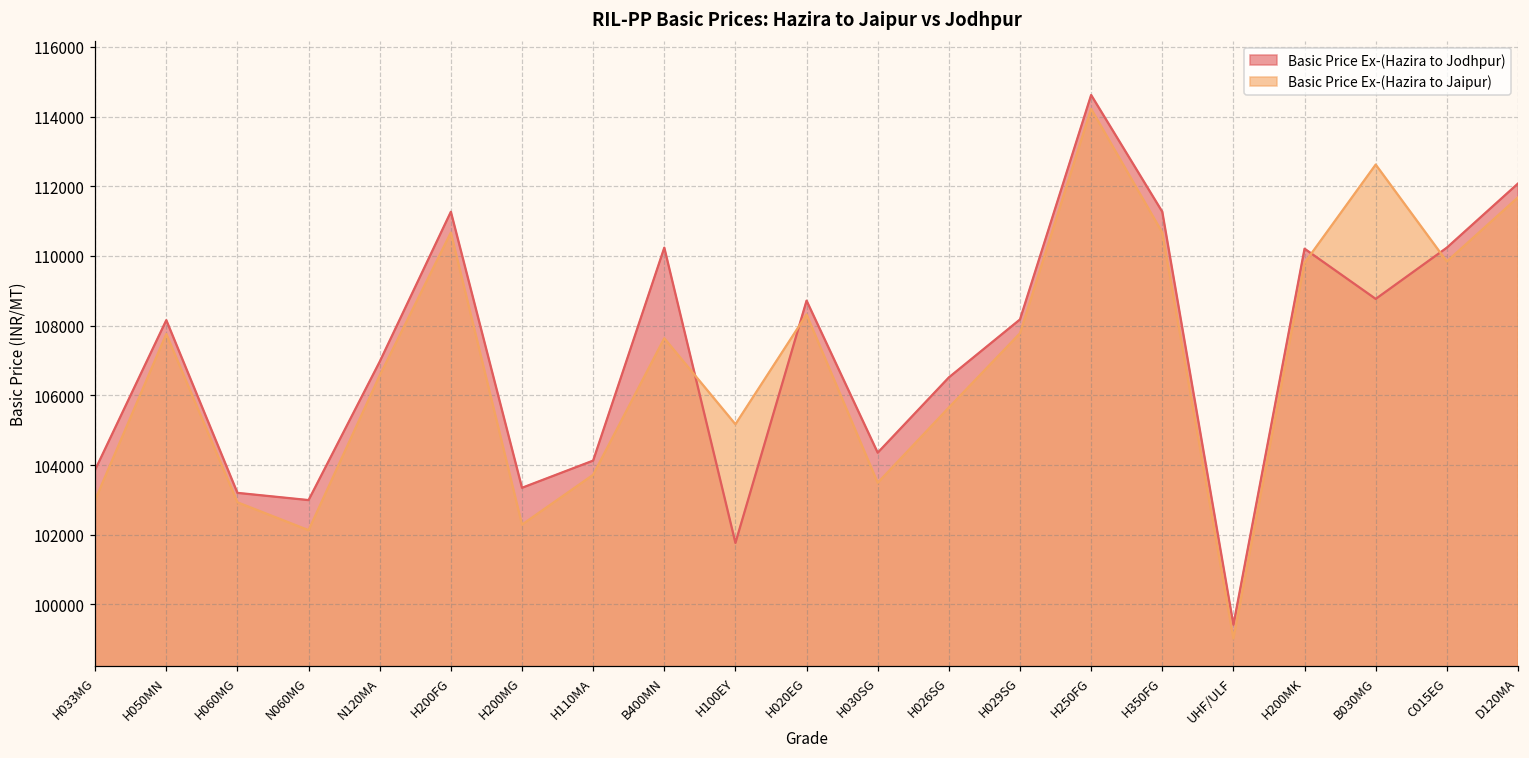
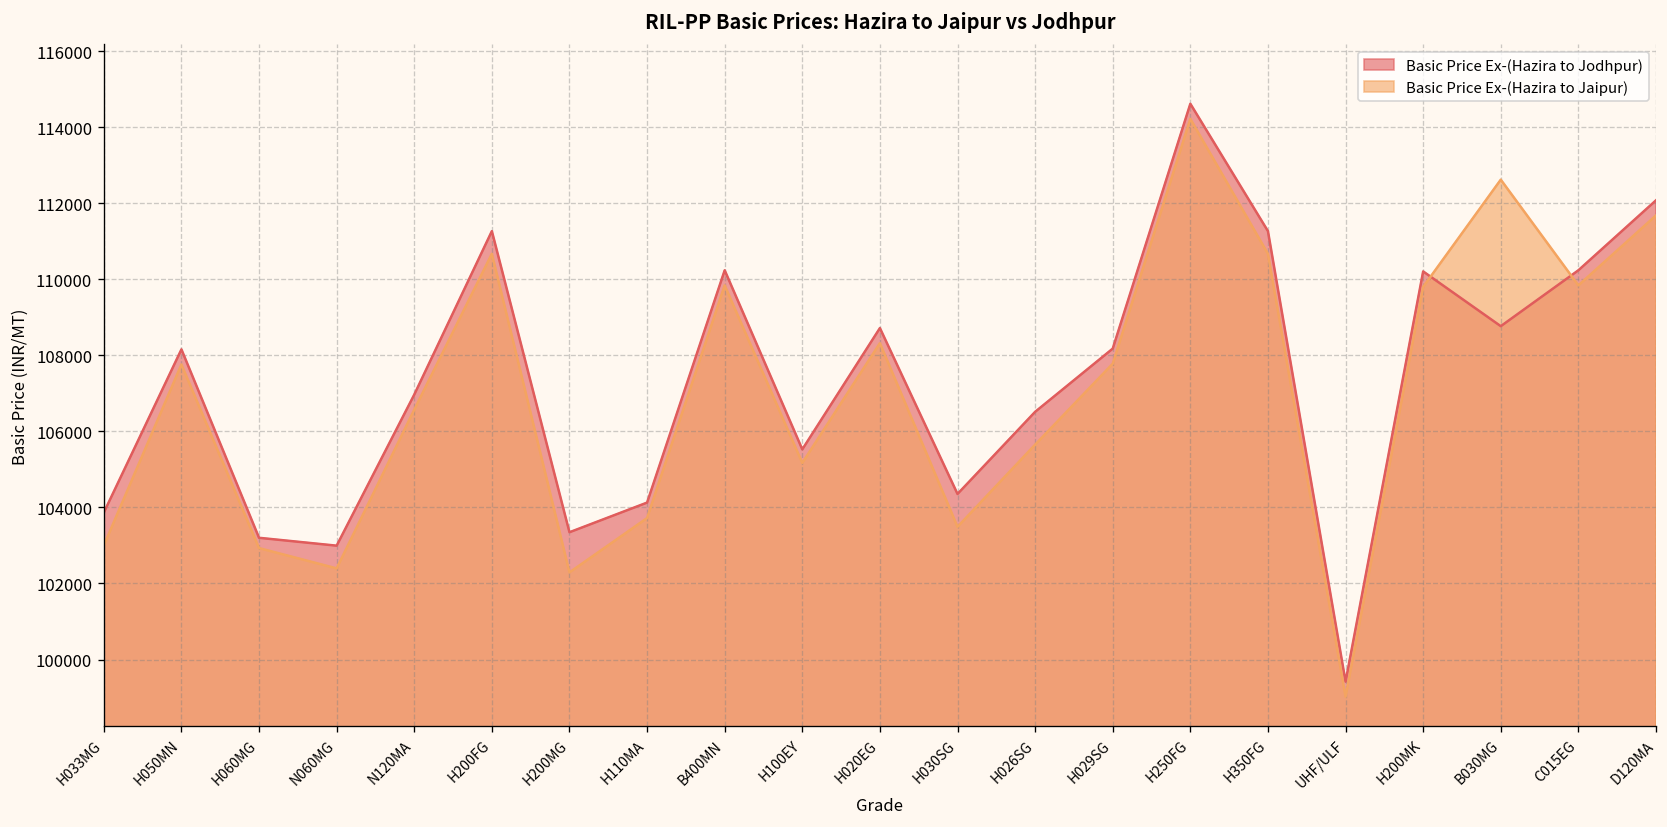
  {
    "Basic Price Ex-(Hazira to Jodhpur)": {
      "H033MG": 103900,
      "H050MN": 108200,
      "H060MG": 103200,
      "N060MG": 103000,
      "N120MA": 107000,
      "H200FG": 111300,
      "H200MG": 103300,
      "H110MA": 104100,
      "B400MN": 110200,
-     "H100EY": 101800,
+     "H100EY": 105500,
      "H020EG": 108700,
      "H030SG": 104400,
      "H026SG": 106500,
      "H029SG": 108200,
      "H250FG": 114600,
      "H350FG": 111300,
      "UHF/ULF": 99400,
      "H200MK": 110200,
      "B030MG": 108800,
      "C015EG": 110200,
      "D120MA": 112100
    },
    "Basic Price Ex-(Hazira to Jaipur)": {
      "H033MG": 103000,
      "H050MN": 107800,
      "H060MG": 102900,
-     "N060MG": 102100,
+     "N060MG": 102400,
      "N120MA": 106600,
      "H200FG": 110700,
      "H200MG": 102300,
      "H110MA": 103700,
-     "B400MN": 107600,
+     "B400MN": 109800,
      "H100EY": 105200,
      "H020EG": 108300,
      "H030SG": 103500,
      "H026SG": 105700,
      "H029SG": 107800,
      "H250FG": 114200,
      "H350FG": 110700,
      "UHF/ULF": 99000,
      "H200MK": 109800,
      "B030MG": 112600,
      "C015EG": 109800,
      "D120MA": 111700
    }
  }
